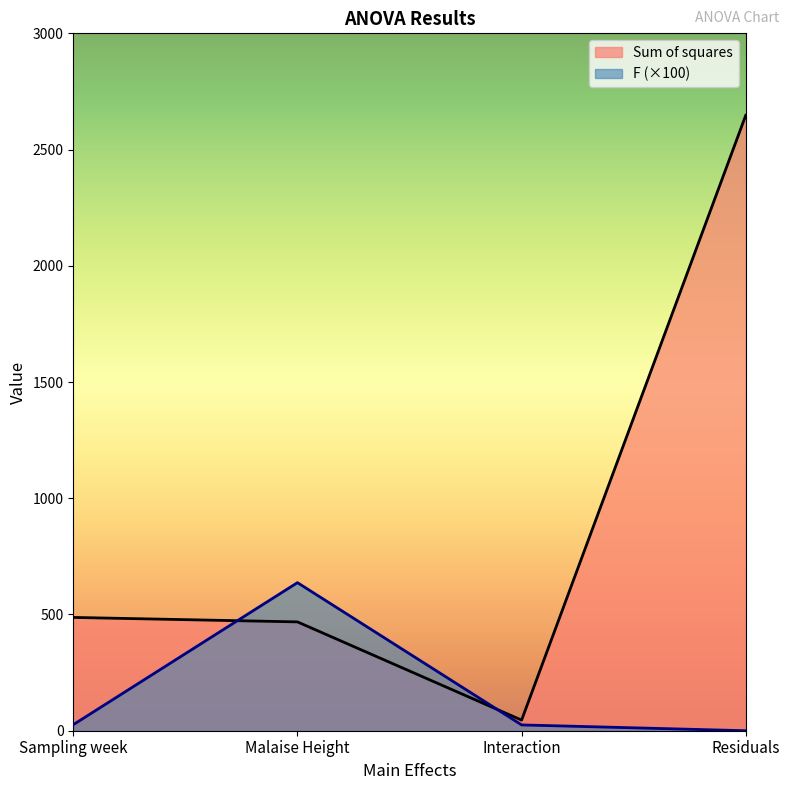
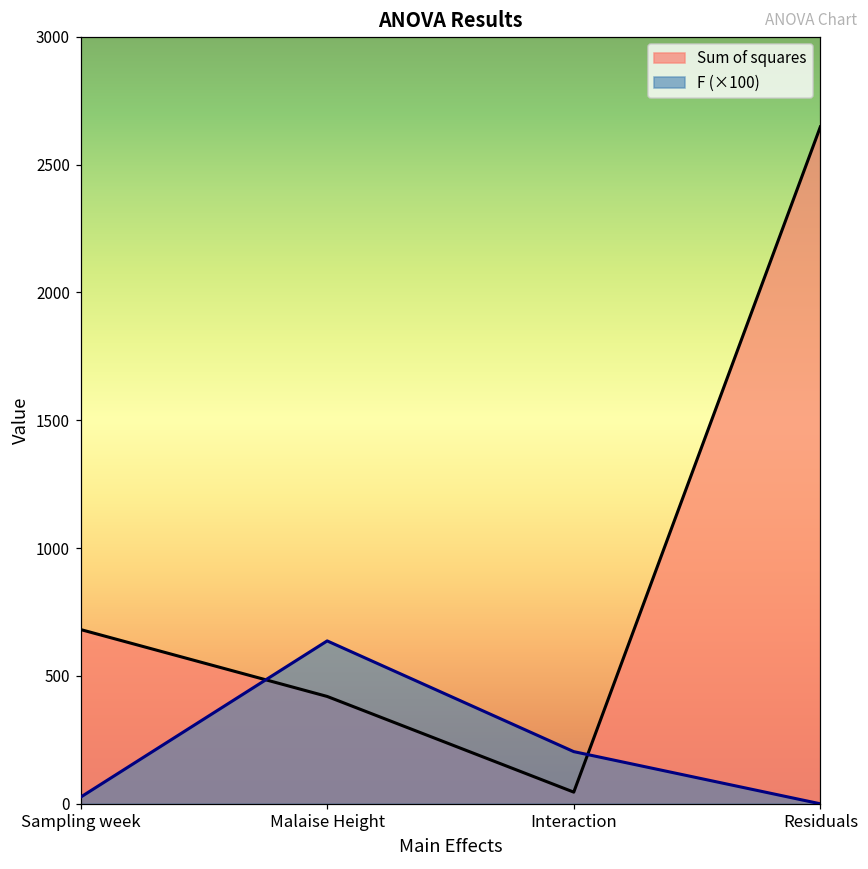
  {
    "Sum of squares": {
-     "Sampling week": 490,
-     "Malaise Height": 470,
+     "Sampling week": 680,
+     "Malaise Height": 420,
      "Interaction": 50,
      "Residuals": 2650
    },
    "F (×100)": {
      "Sampling week": 30,
      "Malaise Height": 640,
-     "Interaction": 30,
+     "Interaction": 200,
      "Residuals": 0
    }
  }
